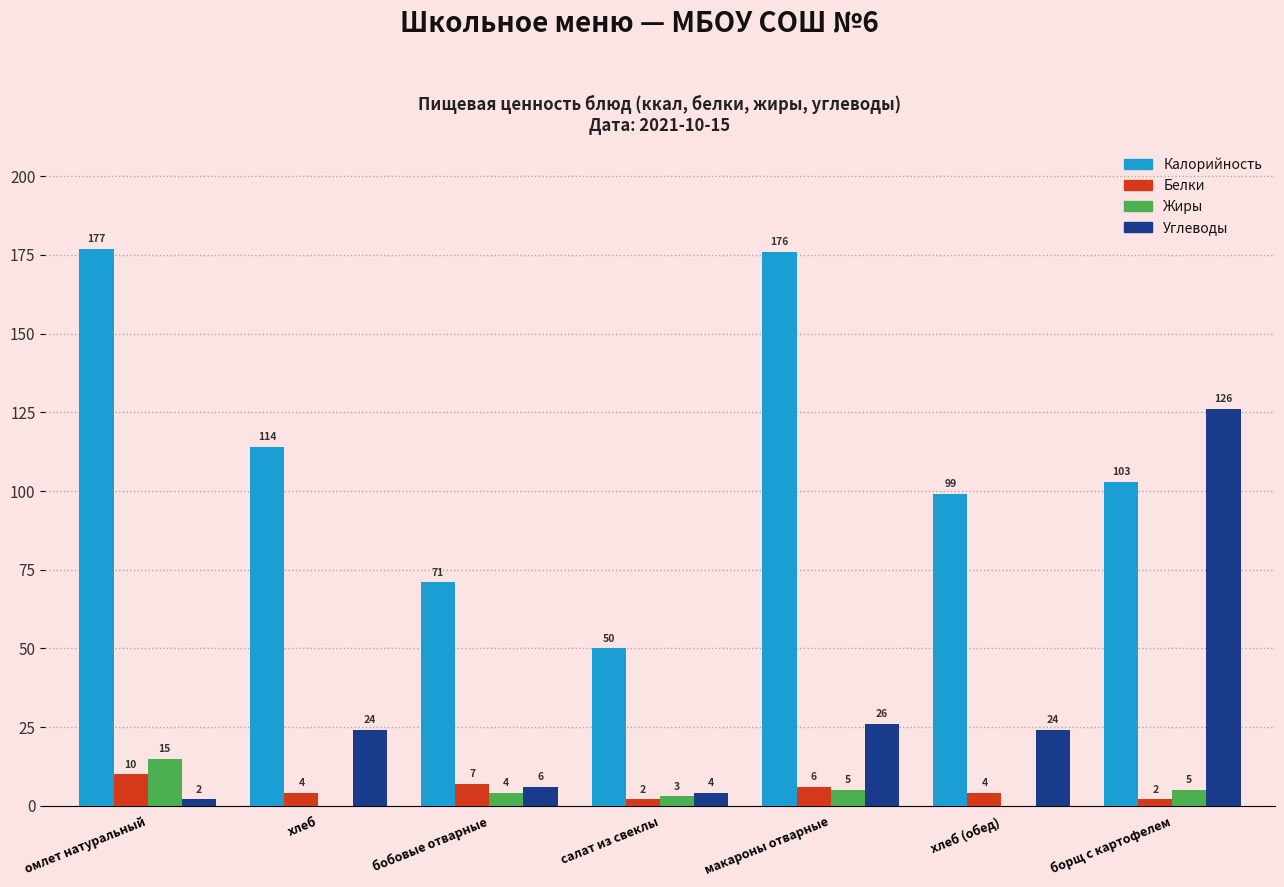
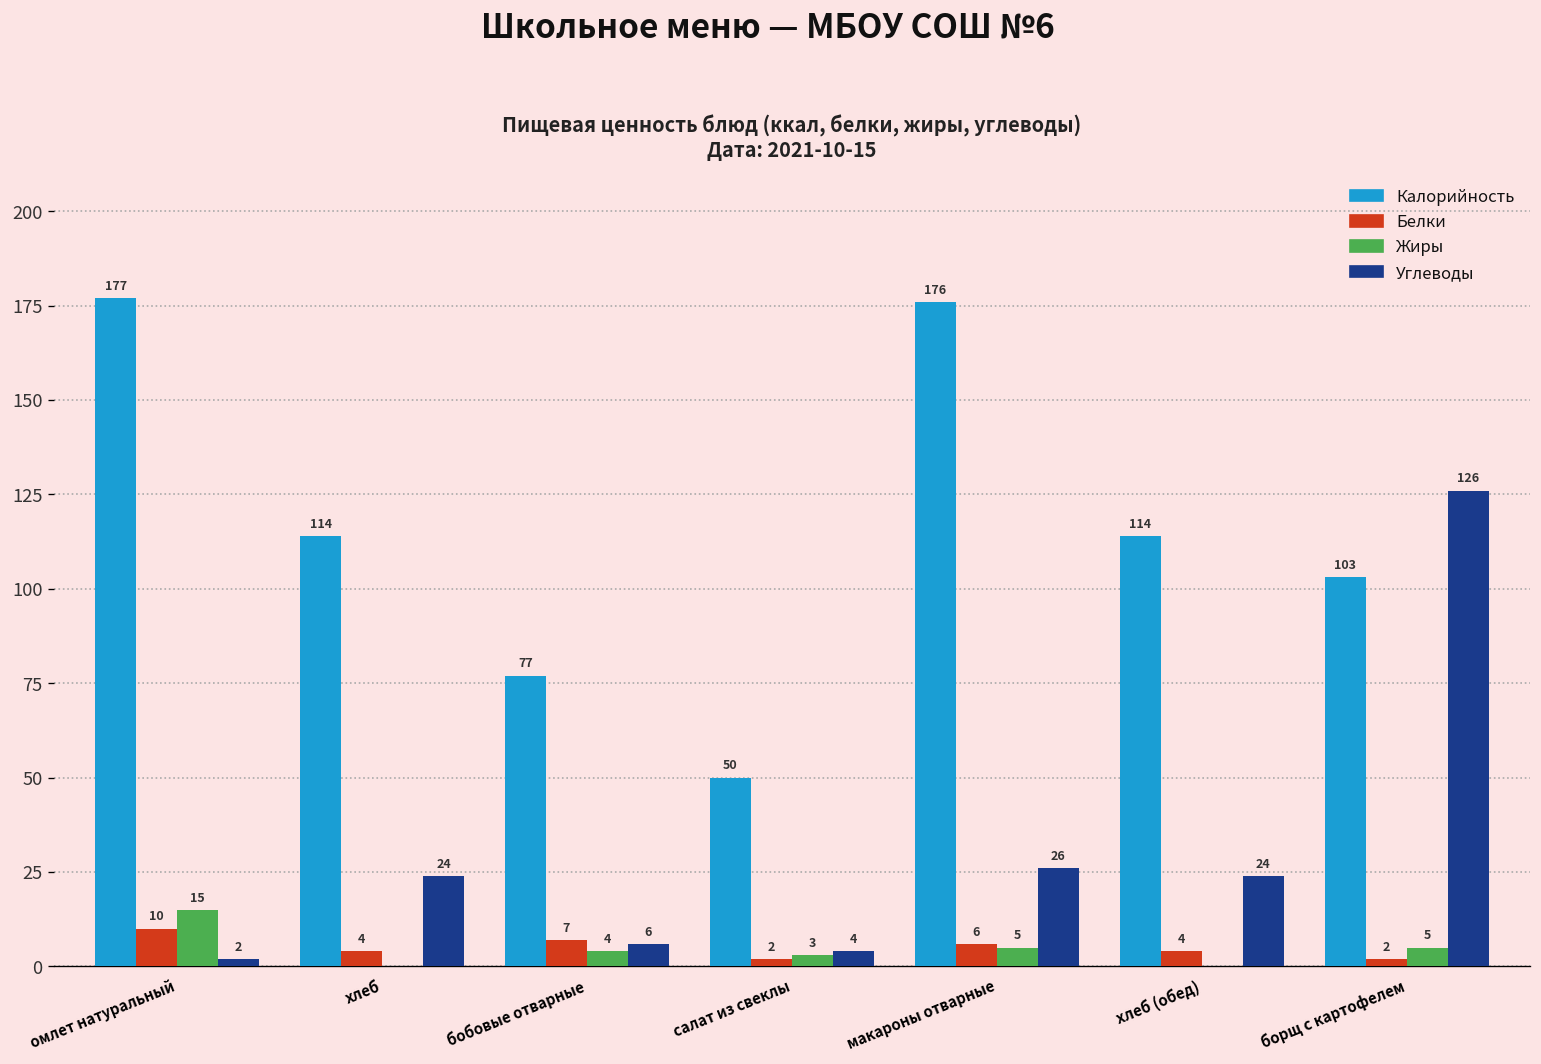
  {
    "Калорийность": {
      "омлет натуральный": 177,
      "хлеб": 114,
-     "бобовые отварные": 71,
+     "бобовые отварные": 77,
      "салат из свеклы": 50,
      "макароны отварные": 176,
-     "хлеб (обед)": 99,
+     "хлеб (обед)": 114,
      "борщ с картофелем": 103
    },
    "Белки": {
      "омлет натуральный": 10,
      "хлеб": 4,
      "бобовые отварные": 7,
      "салат из свеклы": 2,
      "макароны отварные": 6,
      "хлеб (обед)": 4,
      "борщ с картофелем": 2
    },
    "Жиры": {
      "омлет натуральный": 15,
      "бобовые отварные": 4,
      "салат из свеклы": 3,
      "макароны отварные": 5,
      "борщ с картофелем": 5
    },
    "Углеводы": {
      "омлет натуральный": 2,
      "хлеб": 24,
      "бобовые отварные": 6,
      "салат из свеклы": 4,
      "макароны отварные": 26,
      "хлеб (обед)": 24,
      "борщ с картофелем": 126
    }
  }
